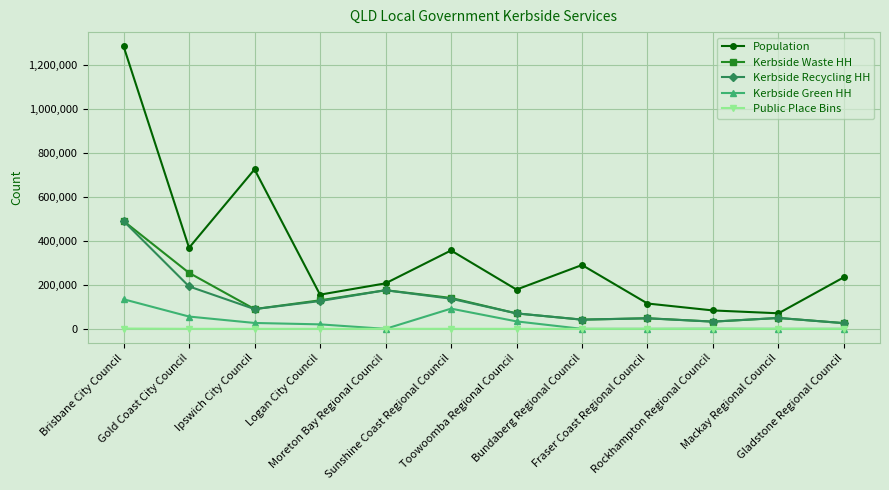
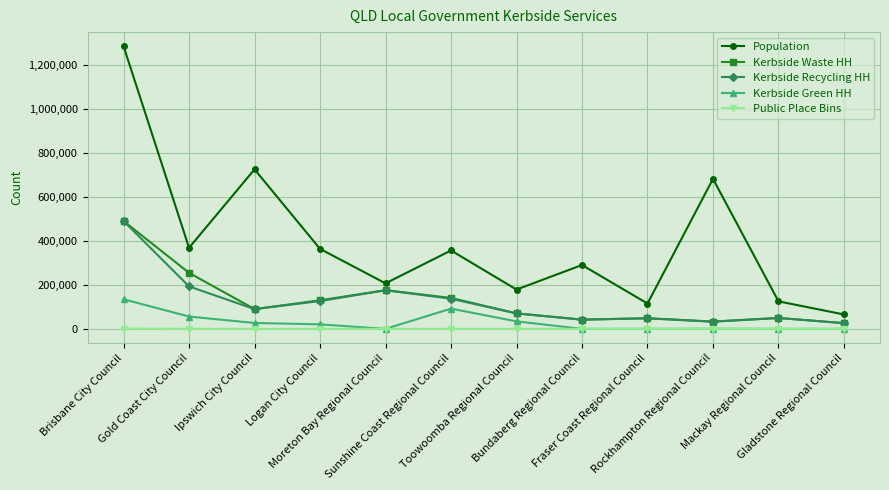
  {
    "Population": {
      "Brisbane City Council": "1,280,000",
      "Gold Coast City Council": "370,000",
      "Ipswich City Council": "720,000",
-     "Logan City Council": "160,000",
+     "Logan City Council": "360,000",
      "Moreton Bay Regional Council": "210,000",
      "Sunshine Coast Regional Council": "360,000",
      "Toowoomba Regional Council": "180,000",
      "Bundaberg Regional Council": "290,000",
      "Fraser Coast Regional Council": "120,000",
-     "Rockhampton Regional Council": "80,000",
-     "Mackay Regional Council": "70,000",
-     "Gladstone Regional Council": "230,000"
+     "Rockhampton Regional Council": "680,000",
+     "Mackay Regional Council": "120,000",
+     "Gladstone Regional Council": "70,000"
    },
    "Public Place Bins": {
      "Brisbane City Council": "0",
      "Gold Coast City Council": "0",
      "Ipswich City Council": "0",
      "Logan City Council": "0",
      "Sunshine Coast Regional Council": "0",
      "Toowoomba Regional Council": "0"
    }
  }
